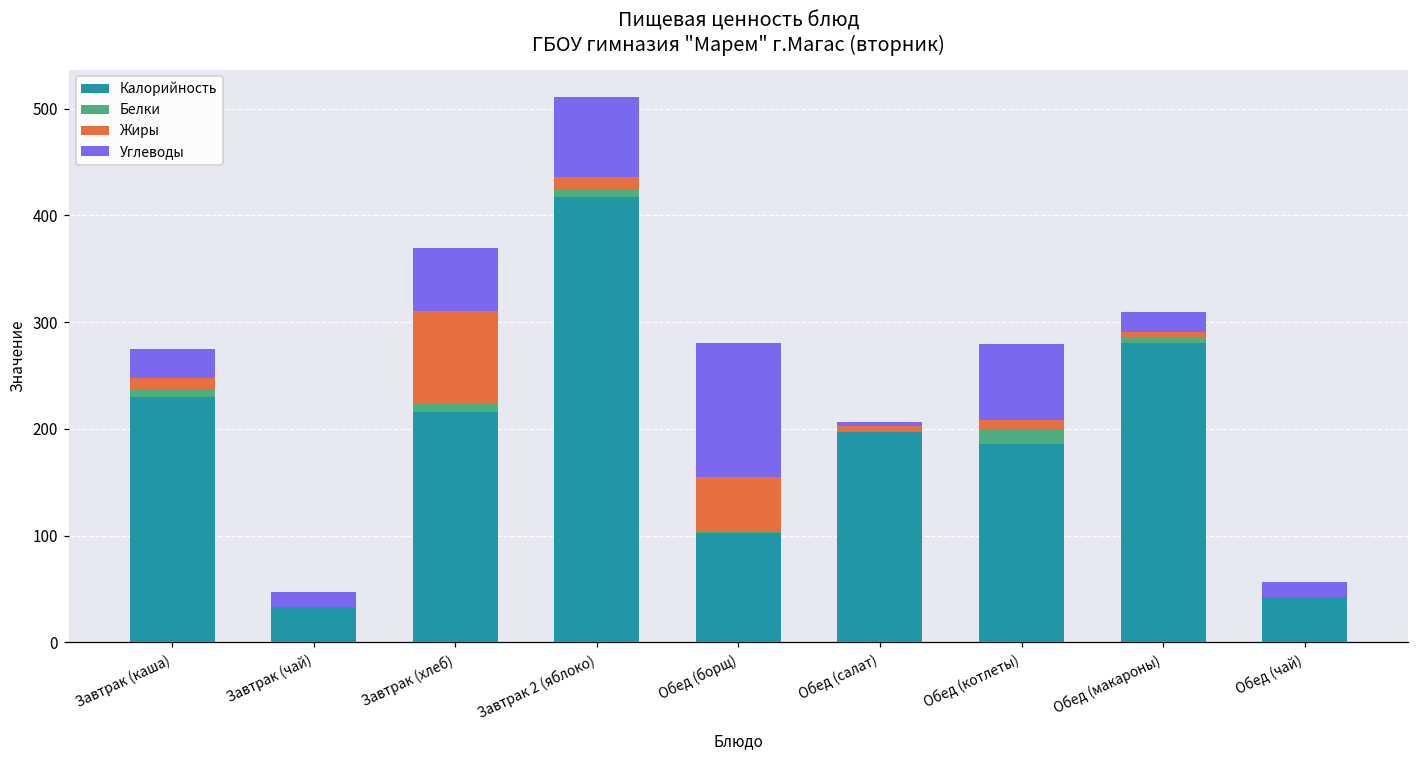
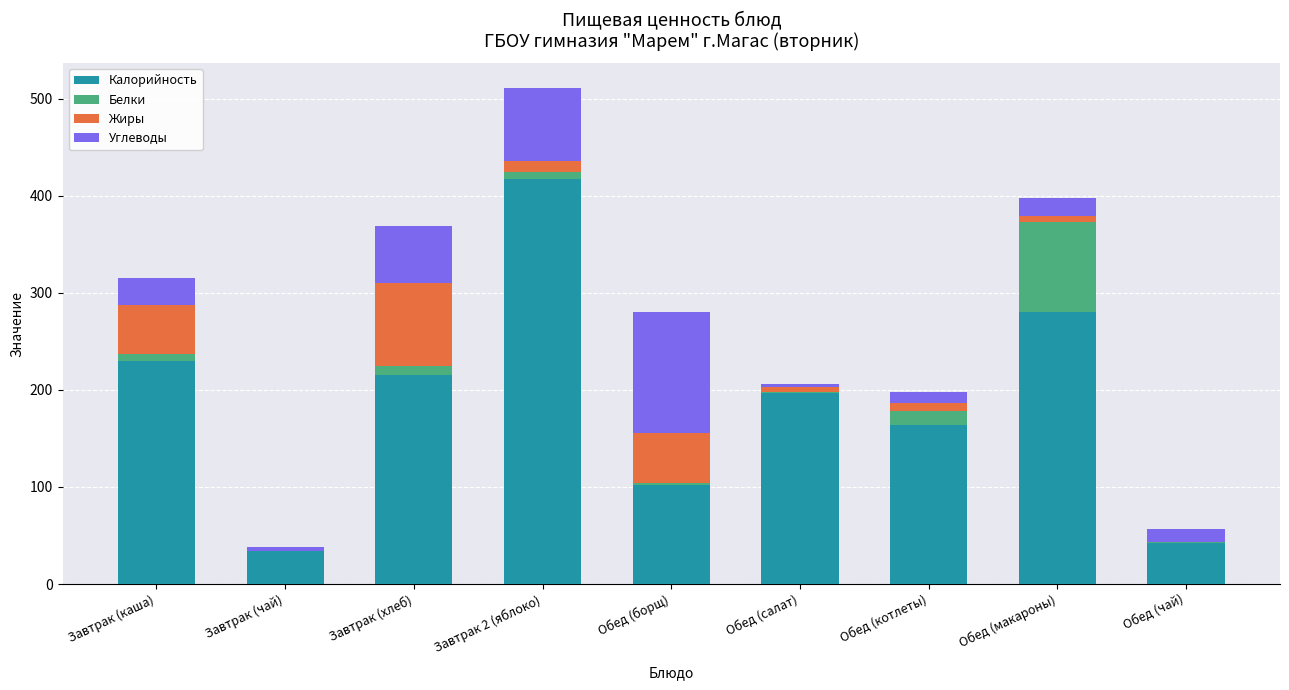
  {
    "Калорийность": {
      "Завтрак (каша)": 230,
      "Завтрак (чай)": 30,
      "Завтрак (хлеб)": 220,
      "Завтрак 2 (яблоко)": 420,
      "Обед (борщ)": 100,
      "Обед (салат)": 200,
-     "Обед (котлеты)": 190,
+     "Обед (котлеты)": 160,
      "Обед (макароны)": 280,
      "Обед (чай)": 40
    },
    "Белки": {
      "Завтрак (каша)": 10,
      "Завтрак (чай)": 0,
      "Завтрак (хлеб)": 10,
      "Завтрак 2 (яблоко)": 10,
      "Обед (котлеты)": 10,
-     "Обед (макароны)": 0
+     "Обед (макароны)": 90
    },
    "Жиры": {
-     "Завтрак (каша)": 10,
+     "Завтрак (каша)": 50,
      "Завтрак (чай)": 0,
      "Завтрак (хлеб)": 90,
      "Завтрак 2 (яблоко)": 10,
      "Обед (борщ)": 50,
      "Обед (салат)": 0,
      "Обед (котлеты)": 10,
      "Обед (макароны)": 10,
      "Обед (чай)": 0
    },
    "Углеводы": {
      "Завтрак (каша)": 30,
-     "Завтрак (чай)": 10,
+     "Завтрак (чай)": 0,
      "Завтрак (хлеб)": 60,
      "Завтрак 2 (яблоко)": 70,
      "Обед (борщ)": 130,
      "Обед (салат)": 0,
-     "Обед (котлеты)": 70,
+     "Обед (котлеты)": 10,
      "Обед (макароны)": 20,
      "Обед (чай)": 10
    }
  }
